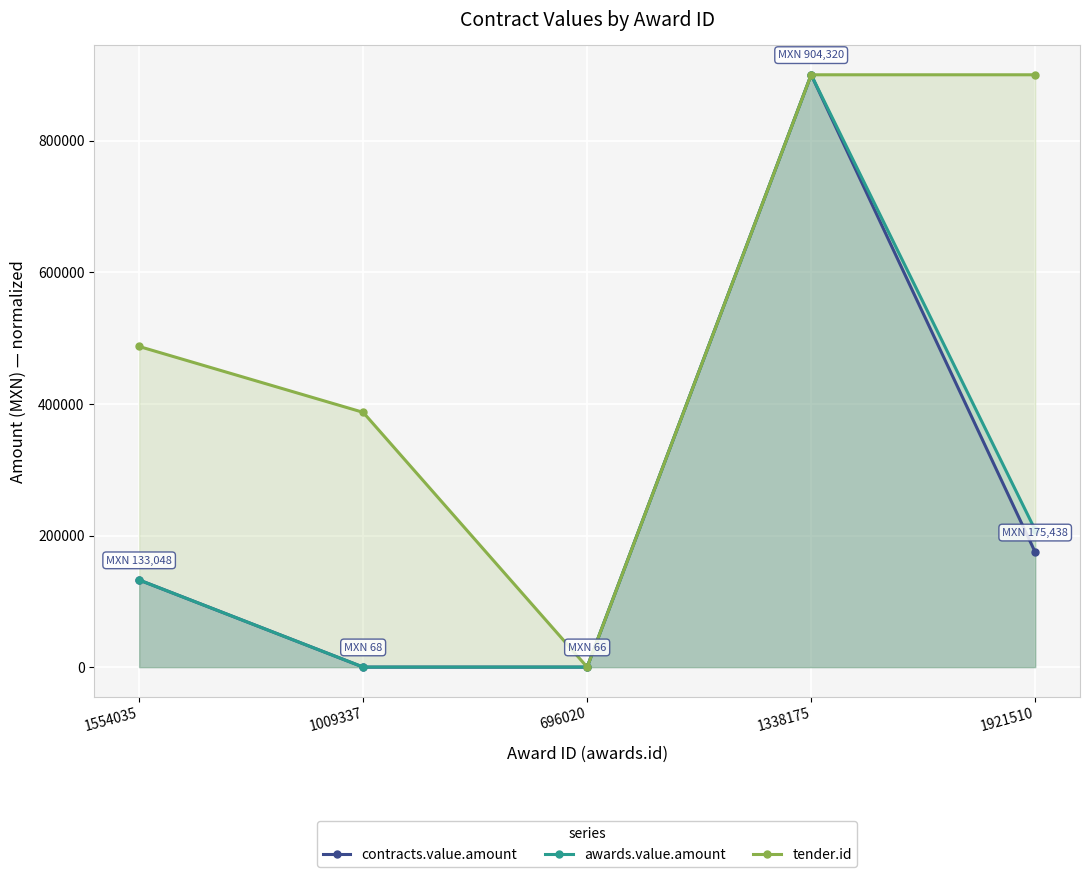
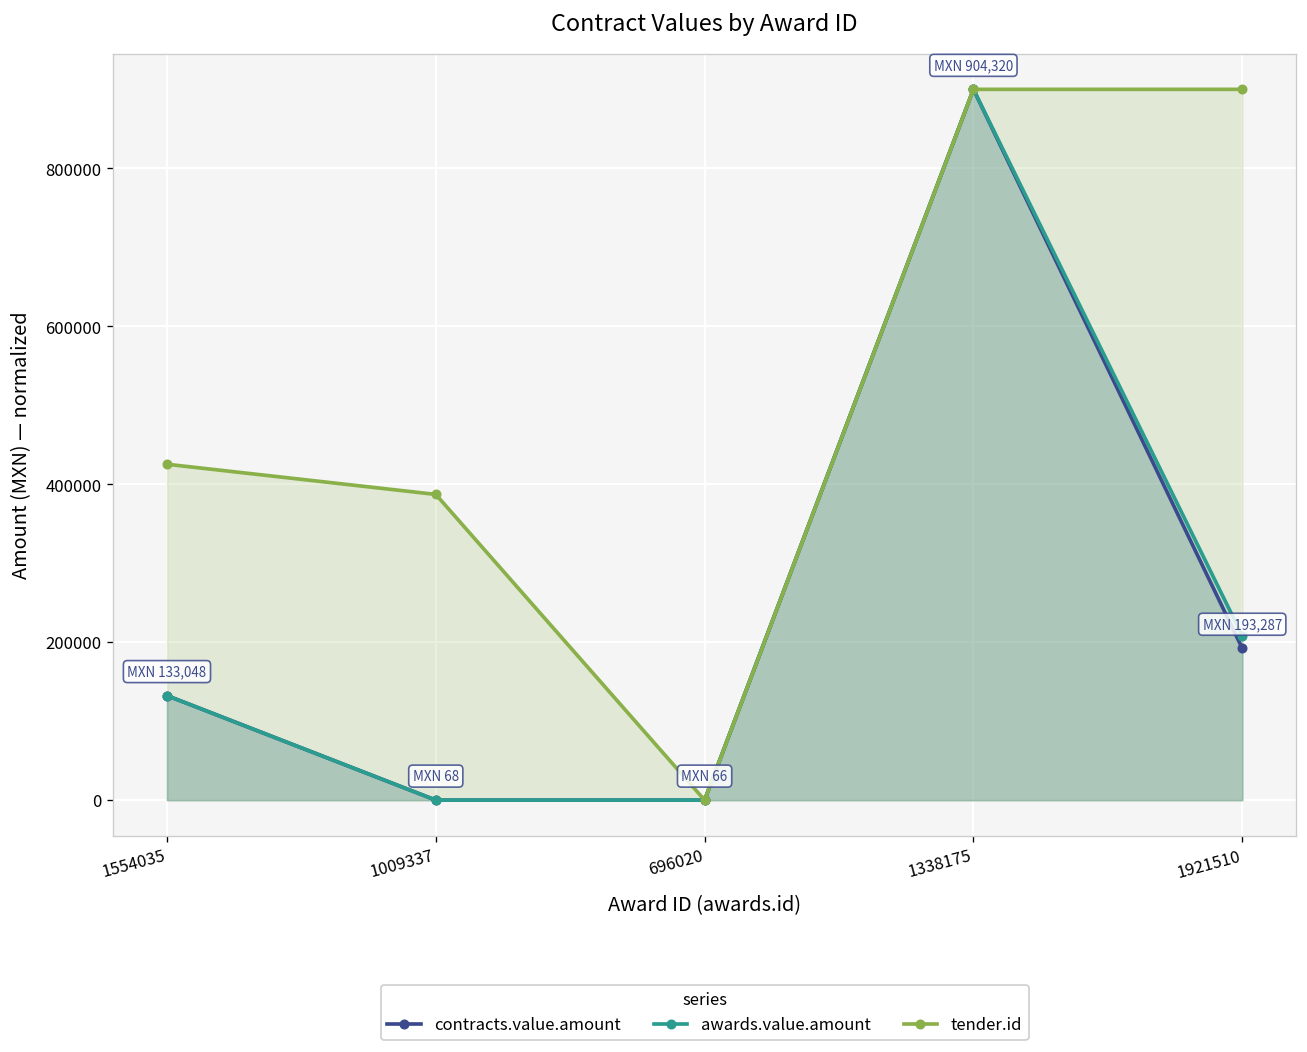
  {
    "contracts.value.amount": {
-     "1921510": "175,438"
+     "1921510": "193,287"
    },
    "tender.id": {
-     "1554035": "490000",
+     "1554035": "430000",
      "1009337": "390000",
      "1921510": "900000"
    }
  }
